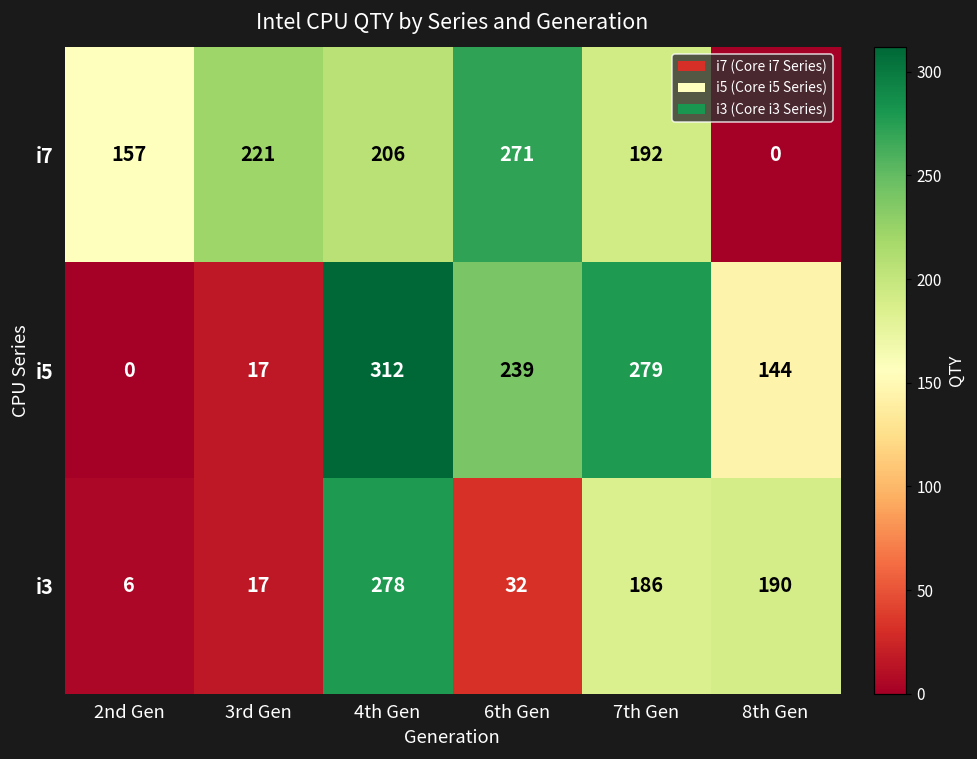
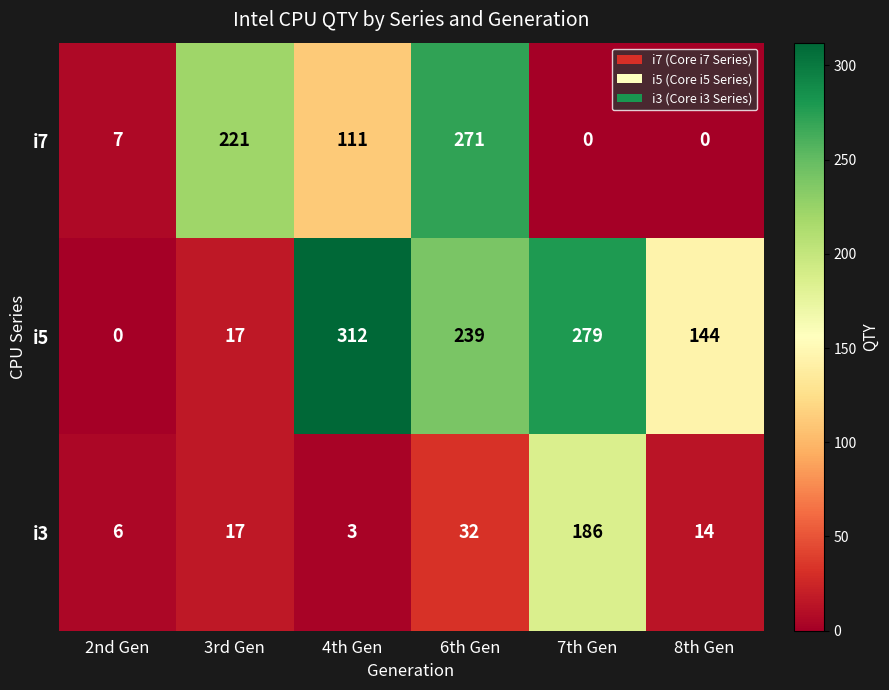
  {
    "i7": {
-     "2nd Gen": 157,
+     "2nd Gen": 7,
      "3rd Gen": 221,
-     "4th Gen": 206,
+     "4th Gen": 111,
      "6th Gen": 271,
-     "7th Gen": 192,
+     "7th Gen": 0,
      "8th Gen": 0
    },
    "i5": {
      "2nd Gen": 0,
      "3rd Gen": 17,
      "4th Gen": 312,
      "6th Gen": 239,
      "7th Gen": 279,
      "8th Gen": 144
    },
    "i3": {
      "2nd Gen": 6,
      "3rd Gen": 17,
-     "4th Gen": 278,
+     "4th Gen": 3,
      "6th Gen": 32,
      "7th Gen": 186,
-     "8th Gen": 190
+     "8th Gen": 14
    }
  }
